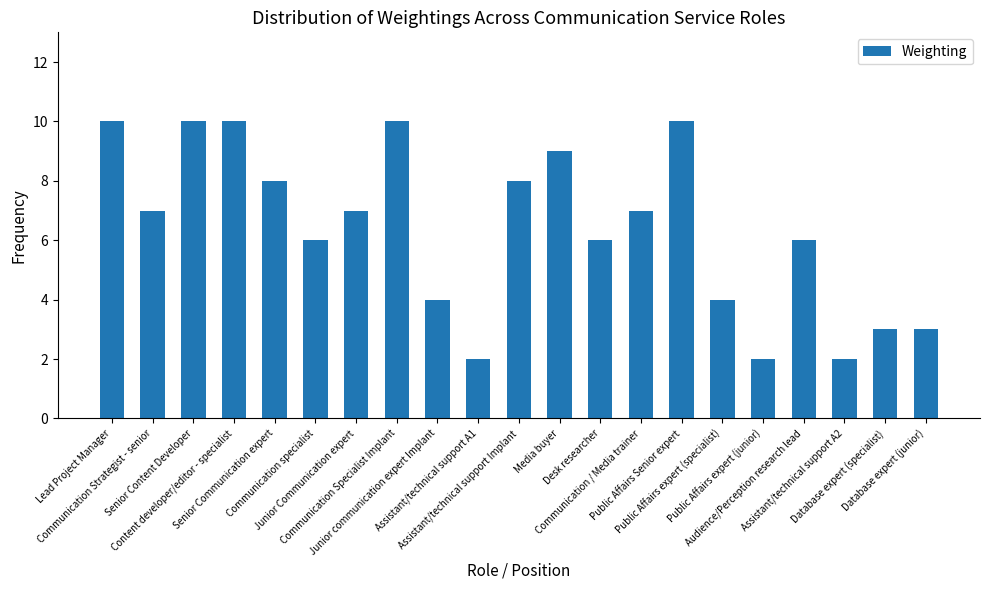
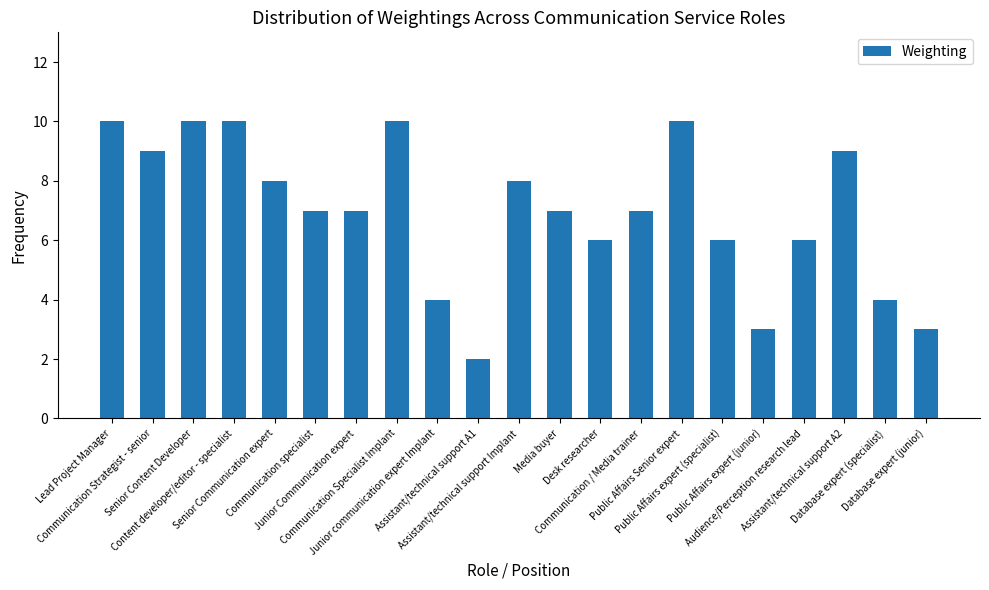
  {
    "Lead Project Manager": 10,
-   "Communication Strategist - senior": 7,
+   "Communication Strategist - senior": 9,
    "Senior Content Developer": 10,
    "Content developer/editor - specialist": 10,
    "Senior Communication expert": 8,
-   "Communication specialist": 6,
+   "Communication specialist": 7,
    "Junior Communication expert": 7,
    "Communication Specialist Implant": 10,
    "Junior communication expert Implant": 4,
    "Assistant/technical support A1": 2,
    "Assistant/technical support Implant": 8,
-   "Media buyer": 9,
+   "Media buyer": 7,
    "Desk researcher": 6,
    "Communication / Media trainer": 7,
    "Public Affairs Senior expert": 10,
-   "Public Affairs expert (specialist)": 4,
-   "Public Affairs expert (junior)": 2,
+   "Public Affairs expert (specialist)": 6,
+   "Public Affairs expert (junior)": 3,
    "Audience/Perception research lead": 6,
-   "Assistant/technical support A2": 2,
-   "Database expert (specialist)": 3,
+   "Assistant/technical support A2": 9,
+   "Database expert (specialist)": 4,
    "Database expert (junior)": 3
  }
